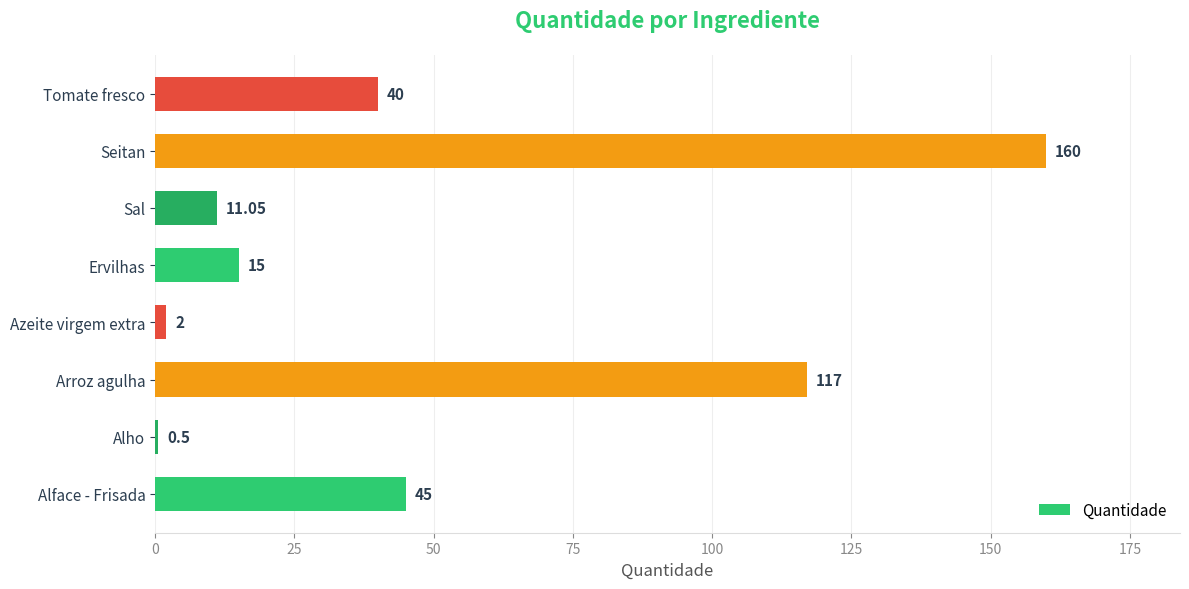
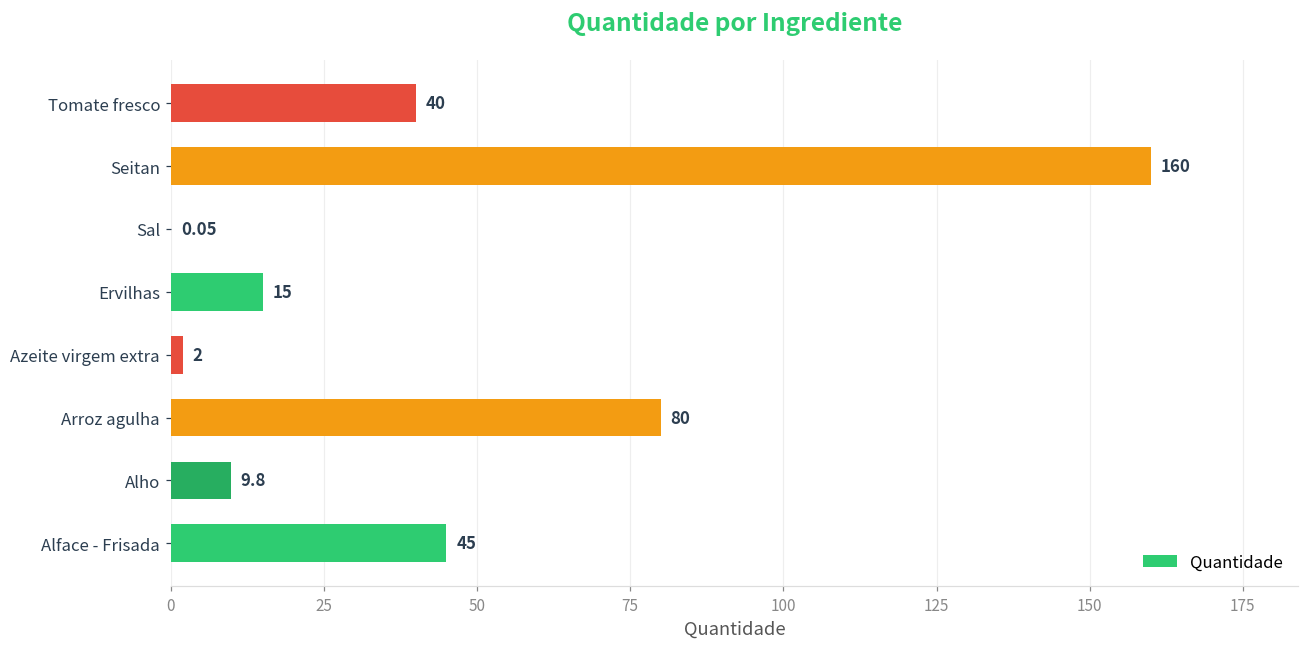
  {
    "Tomate fresco": 40,
    "Seitan": 160,
-   "Sal": 11.05,
+   "Sal": 0.05,
    "Ervilhas": 15,
    "Azeite virgem extra": 2,
-   "Arroz agulha": 117,
-   "Alho": 0.5,
+   "Arroz agulha": 80,
+   "Alho": 9.8,
    "Alface - Frisada": 45
  }
